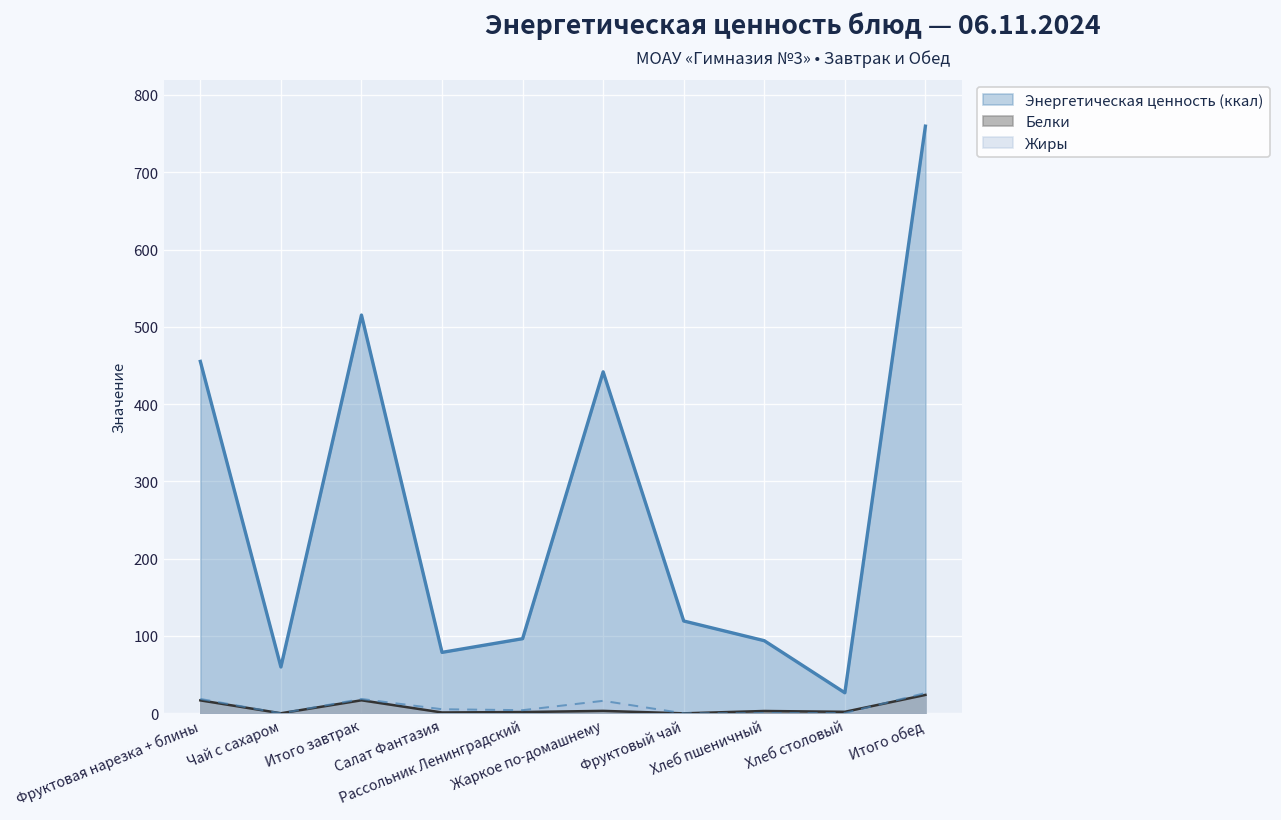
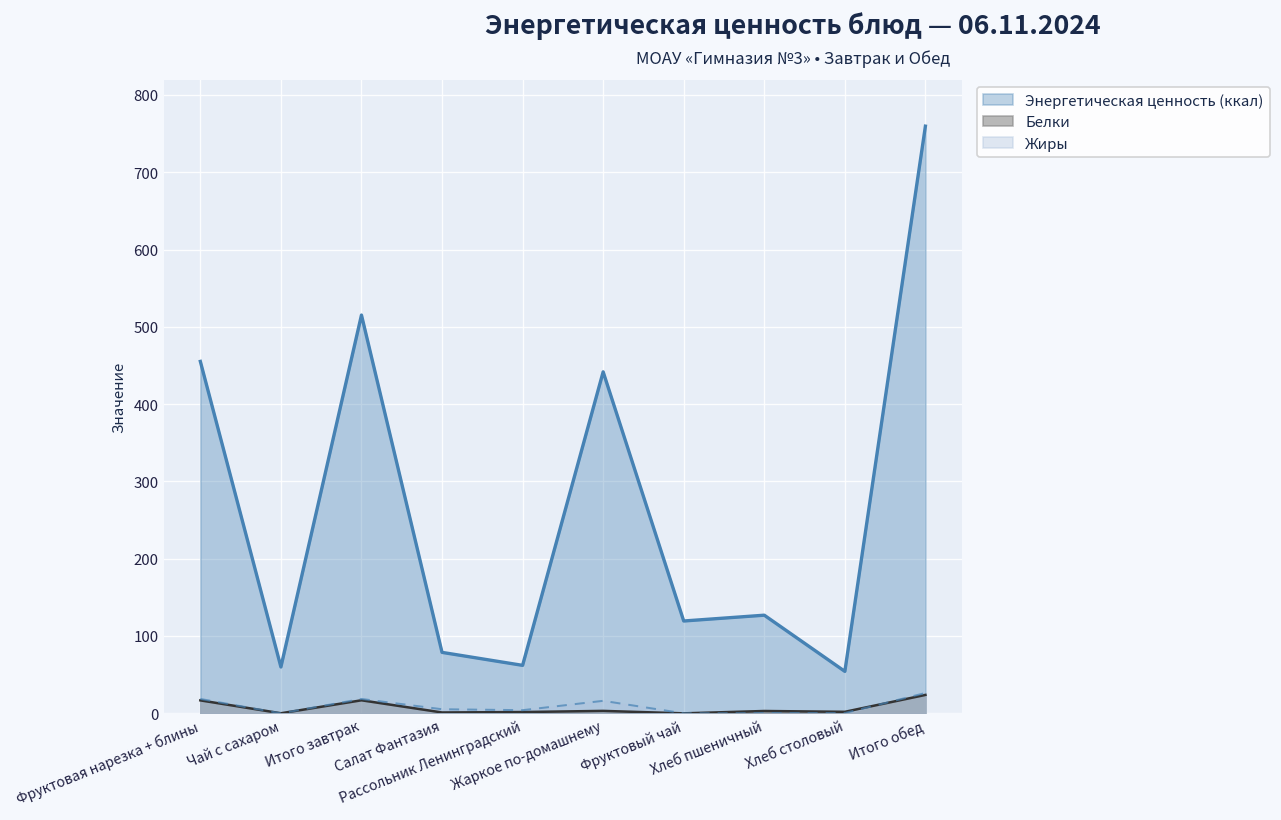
  {
    "Энергетическая ценность (ккал)": {
      "Фруктовая нарезка + блины": 460,
      "Чай с сахаром": 60,
      "Итого завтрак": 520,
      "Салат Фантазия": 80,
-     "Рассольник Ленинградский": 100,
+     "Рассольник Ленинградский": 60,
      "Жаркое по-домашнему": 440,
      "Фруктовый чай": 120,
-     "Хлеб пшеничный": 90,
-     "Хлеб столовый": 30,
+     "Хлеб пшеничный": 130,
+     "Хлеб столовый": 50,
      "Итого обед": 760
    },
    "Белки": {
      "Салат Фантазия": 0,
      "Жаркое по-домашнему": 0
    },
    "Жиры": {
      "Салат Фантазия": 10,
      "Жаркое по-домашнему": 20
    }
  }
